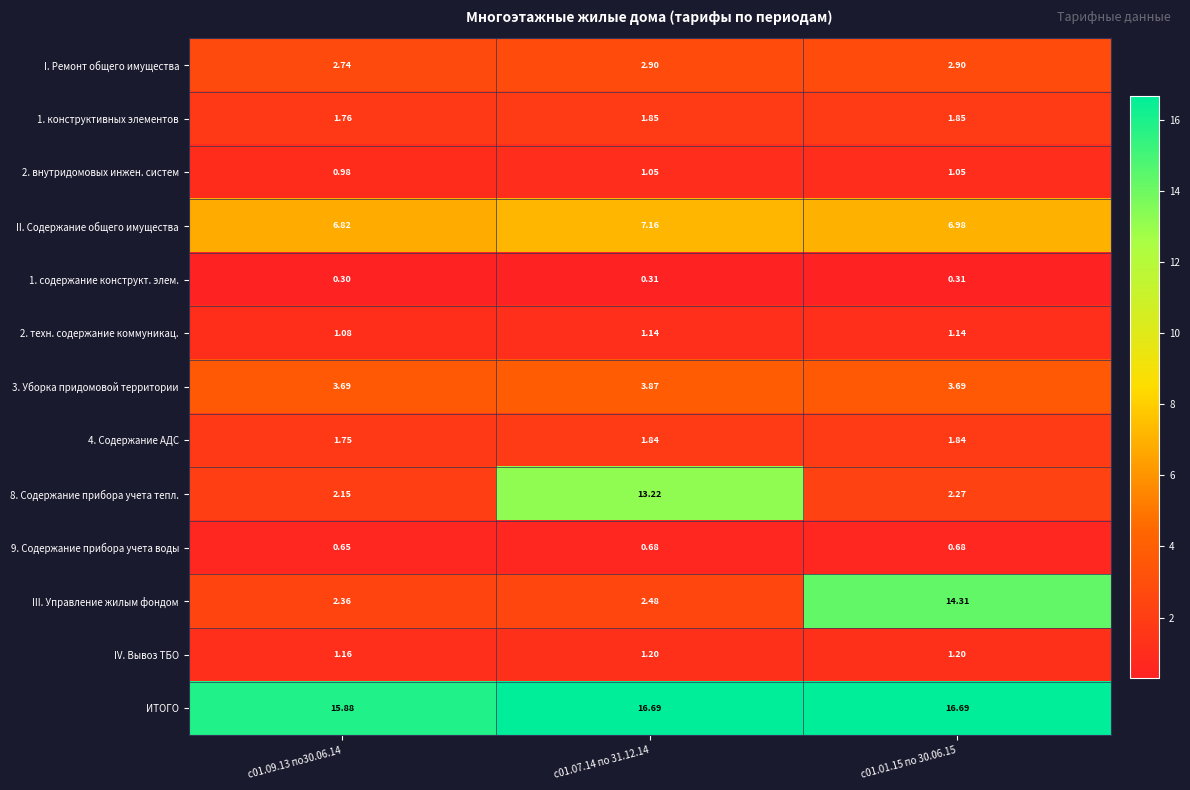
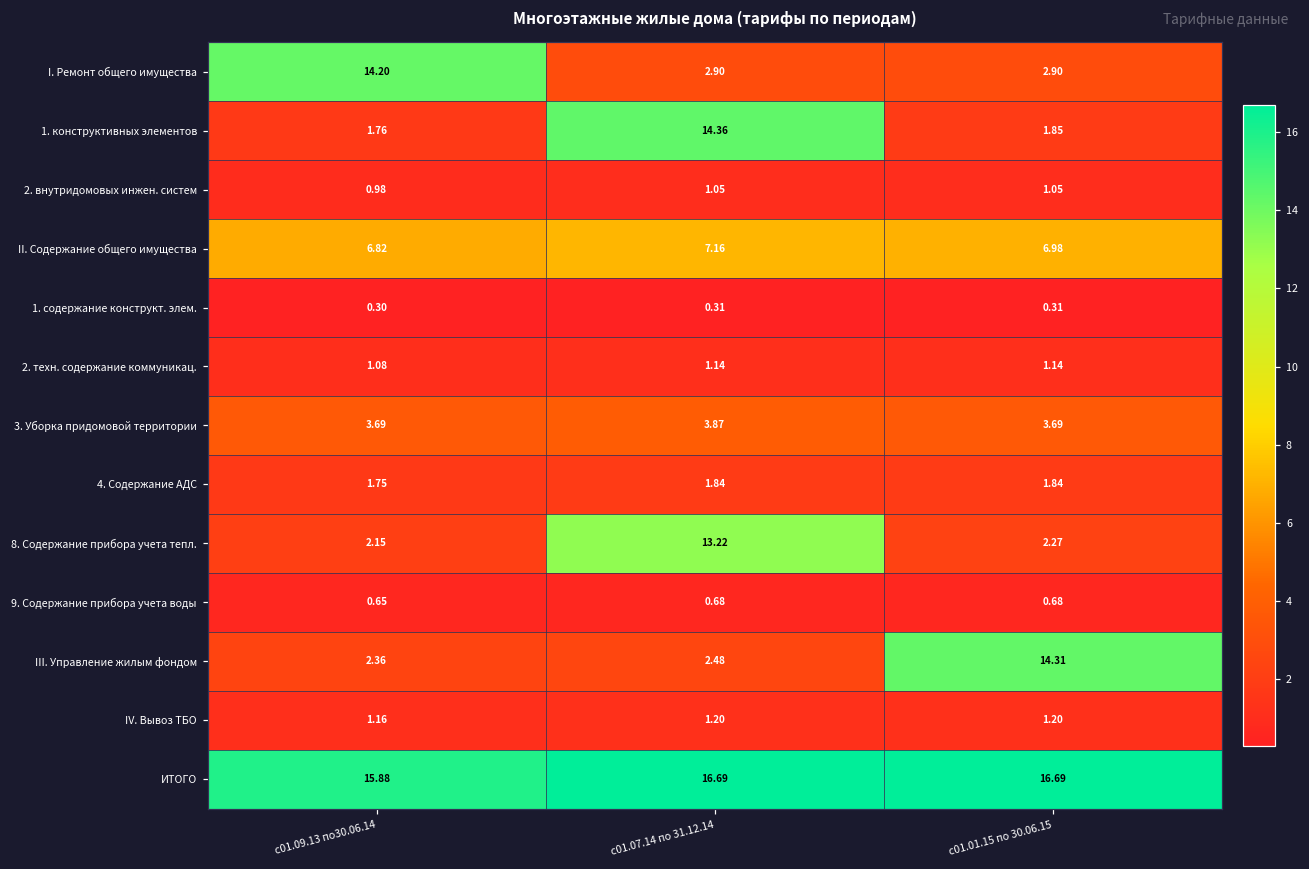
  {
    "I. Ремонт общего имущества": {
-     "с01.09.13 по30.06.14": 2.74,
+     "с01.09.13 по30.06.14": 14.20,
      "с01.07.14 по 31.12.14": 2.90,
      "с01.01.15 по 30.06.15": 2.90
    },
    "1. конструктивных элементов": {
      "с01.09.13 по30.06.14": 1.76,
-     "с01.07.14 по 31.12.14": 1.85,
+     "с01.07.14 по 31.12.14": 14.36,
      "с01.01.15 по 30.06.15": 1.85
    },
    "2. внутридомовых инжен. систем": {
      "с01.09.13 по30.06.14": 0.98,
      "с01.07.14 по 31.12.14": 1.05,
      "с01.01.15 по 30.06.15": 1.05
    },
    "II. Содержание общего имущества": {
      "с01.09.13 по30.06.14": 6.82,
      "с01.07.14 по 31.12.14": 7.16,
      "с01.01.15 по 30.06.15": 6.98
    },
    "1. содержание конструкт. элем.": {
      "с01.09.13 по30.06.14": 0.30,
      "с01.07.14 по 31.12.14": 0.31,
      "с01.01.15 по 30.06.15": 0.31
    },
    "2. техн. содержание коммуникац.": {
      "с01.09.13 по30.06.14": 1.08,
      "с01.07.14 по 31.12.14": 1.14,
      "с01.01.15 по 30.06.15": 1.14
    },
    "3. Уборка придомовой территории": {
      "с01.09.13 по30.06.14": 3.69,
      "с01.07.14 по 31.12.14": 3.87,
      "с01.01.15 по 30.06.15": 3.69
    },
    "4. Содержание АДС": {
      "с01.09.13 по30.06.14": 1.75,
      "с01.07.14 по 31.12.14": 1.84,
      "с01.01.15 по 30.06.15": 1.84
    },
    "8. Содержание прибора учета тепл.": {
      "с01.09.13 по30.06.14": 2.15,
      "с01.07.14 по 31.12.14": 13.22,
      "с01.01.15 по 30.06.15": 2.27
    },
    "9. Содержание прибора учета воды": {
      "с01.09.13 по30.06.14": 0.65,
      "с01.07.14 по 31.12.14": 0.68,
      "с01.01.15 по 30.06.15": 0.68
    },
    "III. Управление жилым фондом": {
      "с01.09.13 по30.06.14": 2.36,
      "с01.07.14 по 31.12.14": 2.48,
      "с01.01.15 по 30.06.15": 14.31
    },
    "IV. Вывоз ТБО": {
      "с01.09.13 по30.06.14": 1.16,
      "с01.07.14 по 31.12.14": 1.20,
      "с01.01.15 по 30.06.15": 1.20
    },
    "ИТОГО": {
      "с01.09.13 по30.06.14": 15.88,
      "с01.07.14 по 31.12.14": 16.69,
      "с01.01.15 по 30.06.15": 16.69
    }
  }
